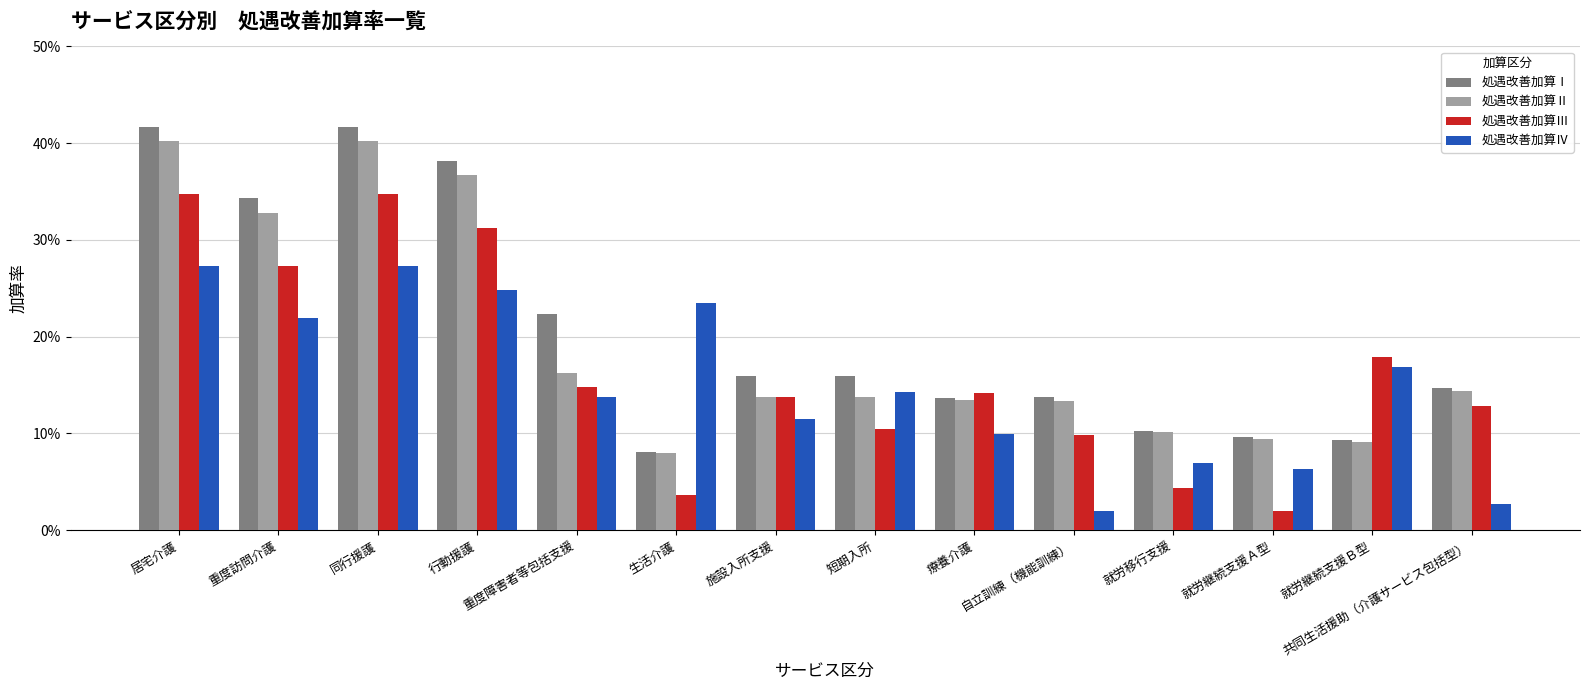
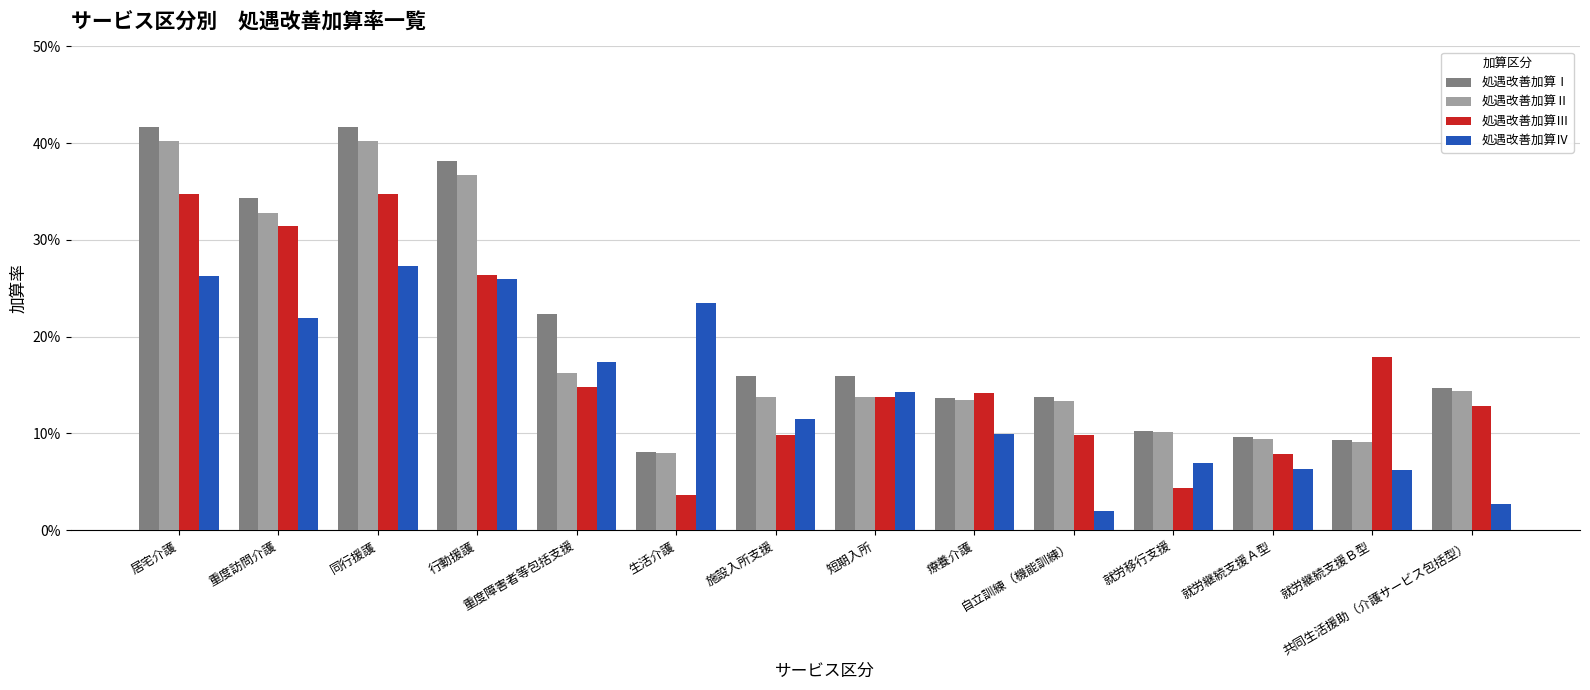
  {
    "処遇改善加算Ⅲ": {
      "居宅介護": "35%",
-     "重度訪問介護": "27%",
+     "重度訪問介護": "31%",
      "同行援護": "35%",
-     "行動援護": "31%",
+     "行動援護": "26%",
      "重度障害者等包括支援": "15%",
      "生活介護": "4%",
-     "施設入所支援": "14%",
-     "短期入所": "11%",
+     "施設入所支援": "10%",
+     "短期入所": "14%",
      "療養介護": "14%",
      "自立訓練（機能訓練）": "10%",
      "就労移行支援": "4%",
-     "就労継続支援Ａ型": "2%",
+     "就労継続支援Ａ型": "8%",
      "就労継続支援Ｂ型": "18%",
      "共同生活援助（介護サービス包括型）": "13%"
    },
    "処遇改善加算Ⅳ": {
-     "居宅介護": "27%",
+     "居宅介護": "26%",
      "重度訪問介護": "22%",
      "同行援護": "27%",
-     "行動援護": "25%",
-     "重度障害者等包括支援": "14%",
+     "行動援護": "26%",
+     "重度障害者等包括支援": "17%",
      "生活介護": "24%",
      "施設入所支援": "12%",
      "短期入所": "14%",
      "療養介護": "10%",
      "自立訓練（機能訓練）": "2%",
      "就労移行支援": "7%",
      "就労継続支援Ａ型": "6%",
-     "就労継続支援Ｂ型": "17%",
+     "就労継続支援Ｂ型": "6%",
      "共同生活援助（介護サービス包括型）": "3%"
    }
  }
